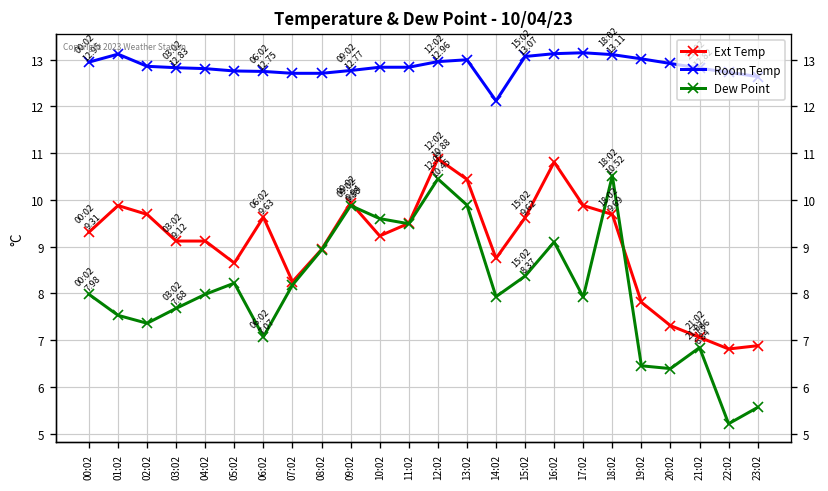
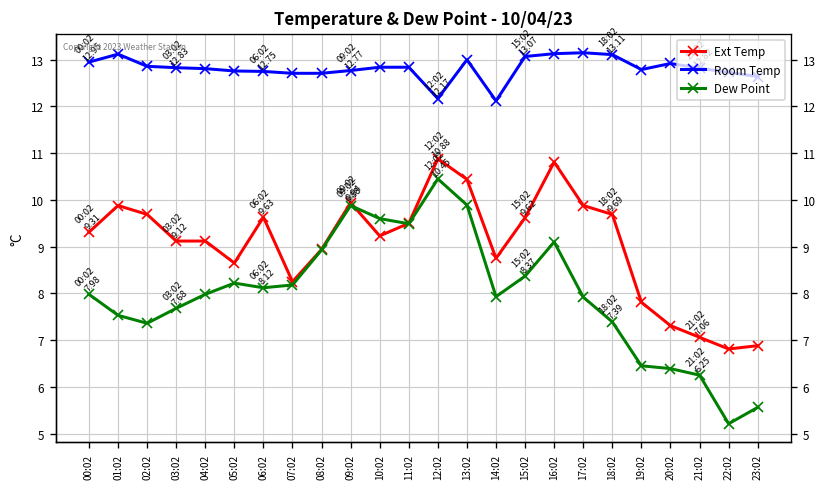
  {
    "Ext Temp": {
      "00:02": 9.31,
      "03:02": 9.12,
      "06:02": 9.63,
      "15:02": 9.62,
      "18:02": 9.69
    },
    "Room Temp": {
      "06:02": 12.75,
      "09:02": 12.77,
-     "12:02": 12.96,
+     "12:02": 12.17,
      "15:02": 13.07,
      "18:02": 13.11,
-     "19:02": 13.0
+     "19:02": 12.8
    },
    "Dew Point": {
      "00:02": 7.98,
      "03:02": 7.68,
-     "06:02": 7.07,
+     "06:02": 8.12,
      "15:02": 8.37,
-     "18:02": 10.52,
-     "21:02": 6.84
+     "18:02": 7.39,
+     "21:02": 6.25
    }
  }
